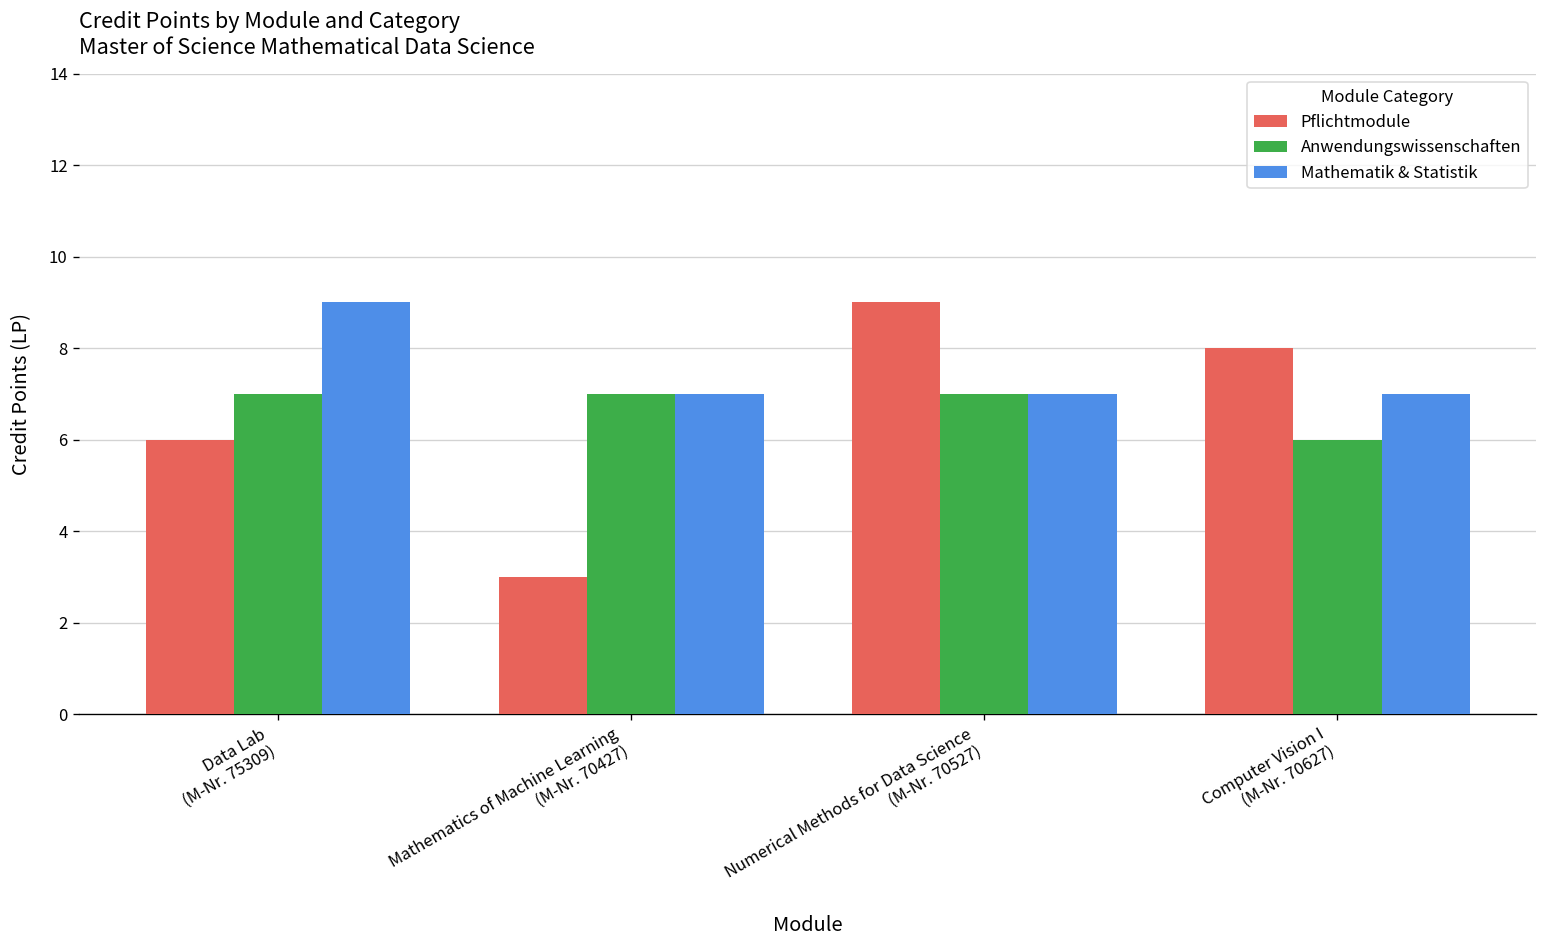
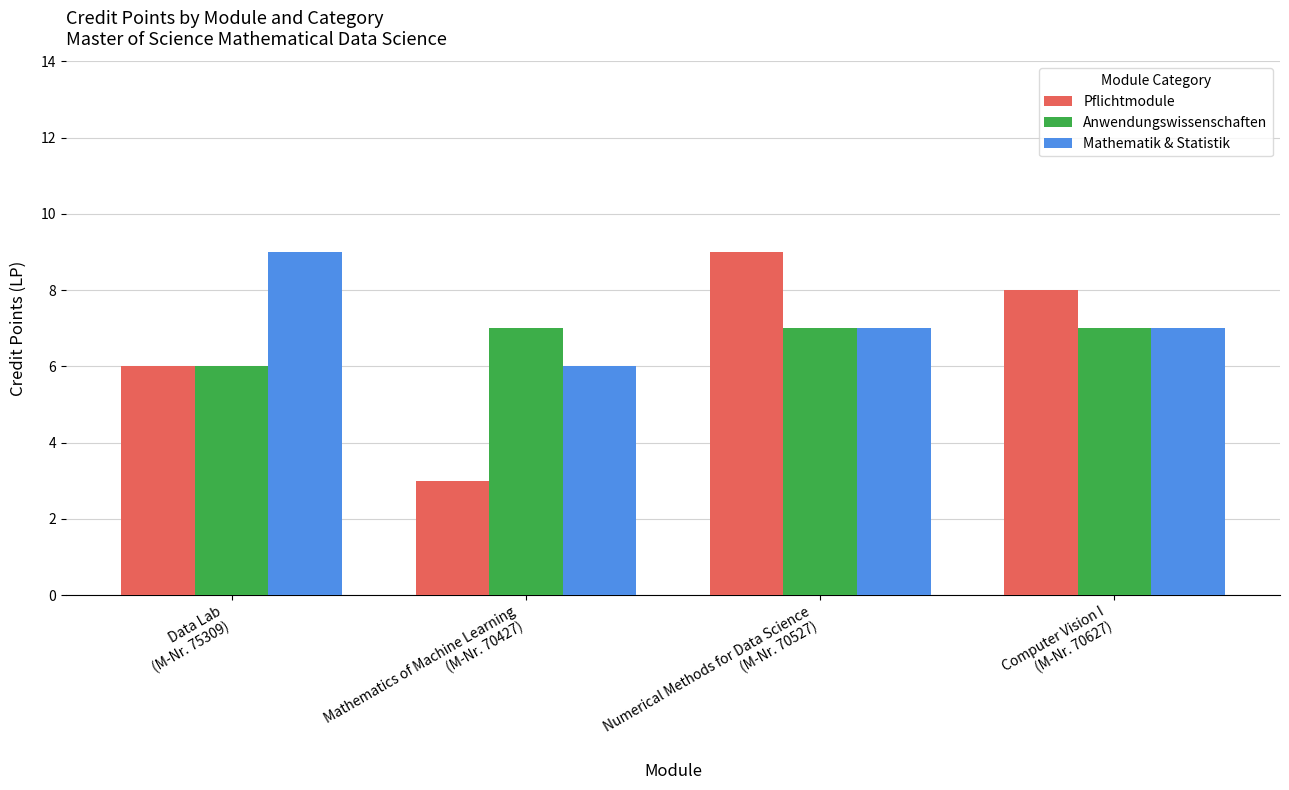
  {
    "Pflichtmodule": {
      "Data Lab (M-Nr. 75309)": 6,
      "Mathematics of Machine Learning (M-Nr. 70427)": 3,
      "Numerical Methods for Data Science (M-Nr. 70527)": 9,
      "Computer Vision I (M-Nr. 70627)": 8
    },
    "Anwendungswissenschaften": {
-     "Data Lab (M-Nr. 75309)": 7,
+     "Data Lab (M-Nr. 75309)": 6,
      "Mathematics of Machine Learning (M-Nr. 70427)": 7,
      "Numerical Methods for Data Science (M-Nr. 70527)": 7,
-     "Computer Vision I (M-Nr. 70627)": 6
+     "Computer Vision I (M-Nr. 70627)": 7
    },
    "Mathematik & Statistik": {
      "Data Lab (M-Nr. 75309)": 9,
-     "Mathematics of Machine Learning (M-Nr. 70427)": 7,
+     "Mathematics of Machine Learning (M-Nr. 70427)": 6,
      "Numerical Methods for Data Science (M-Nr. 70527)": 7,
      "Computer Vision I (M-Nr. 70627)": 7
    }
  }
